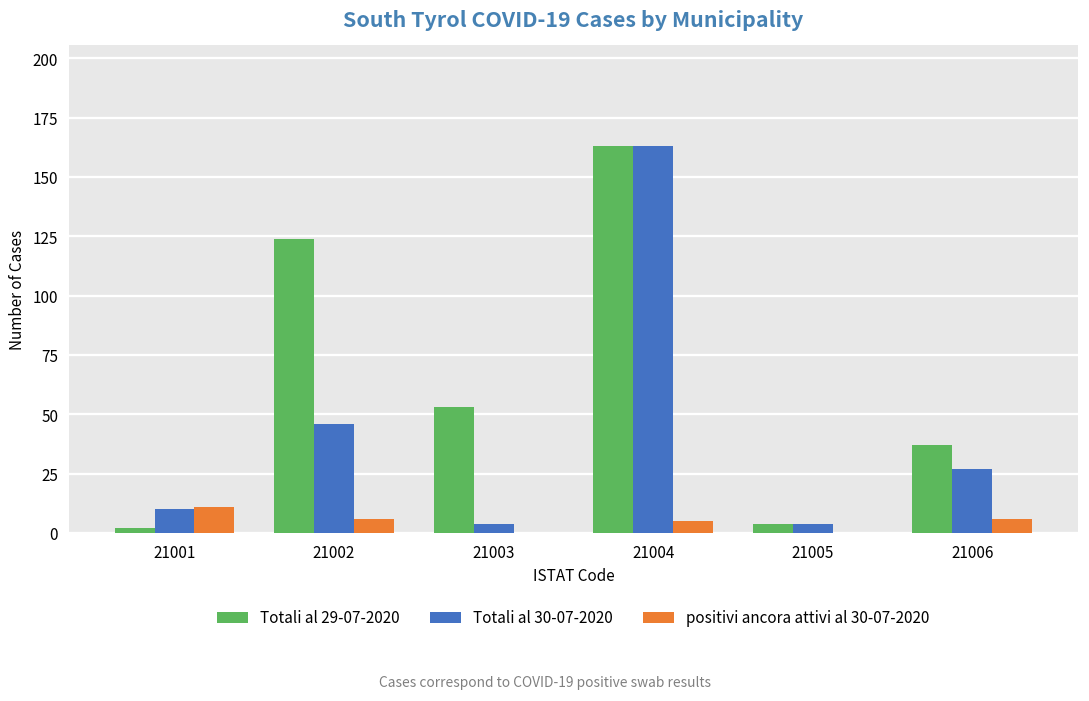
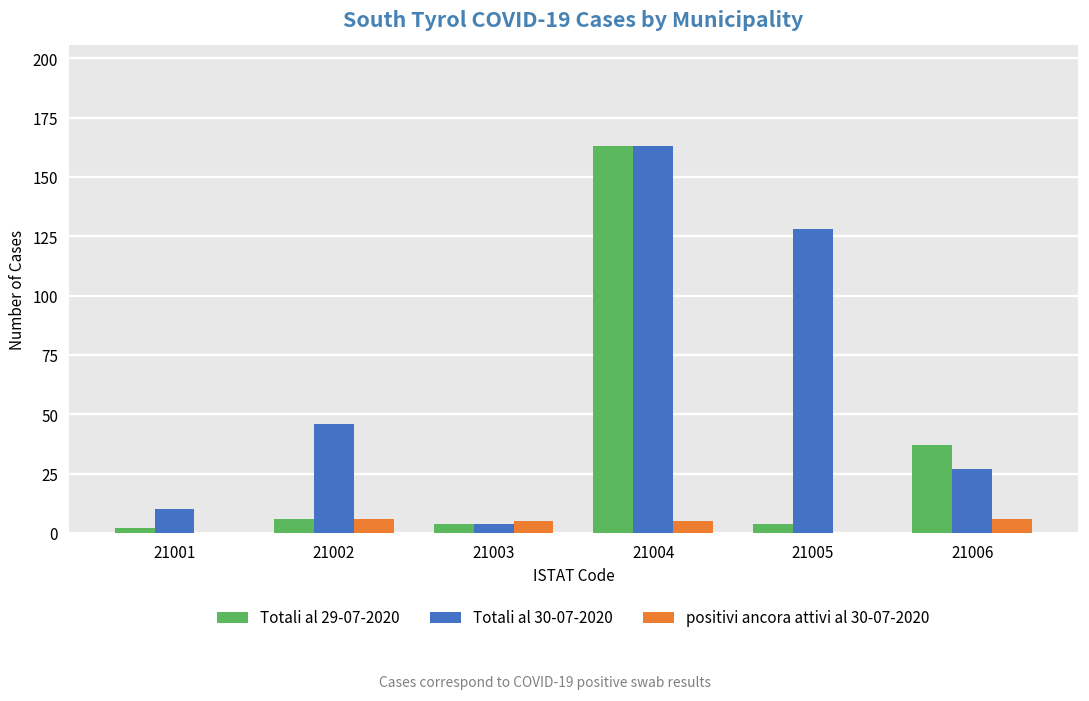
  {
    "Totali al 29-07-2020": {
      "21001": 2,
-     "21002": 124,
-     "21003": 53,
+     "21002": 6,
+     "21003": 4,
      "21004": 163,
      "21005": 4,
      "21006": 37
    },
    "Totali al 30-07-2020": {
      "21001": 10,
      "21002": 46,
      "21003": 4,
      "21004": 163,
-     "21005": 4,
+     "21005": 128,
      "21006": 27
    },
    "positivi ancora attivi al 30-07-2020": {
-     "21001": 11,
+     "21001": 0,
      "21002": 6,
-     "21003": 0,
+     "21003": 5,
      "21004": 5,
      "21005": 0,
      "21006": 6
    }
  }
